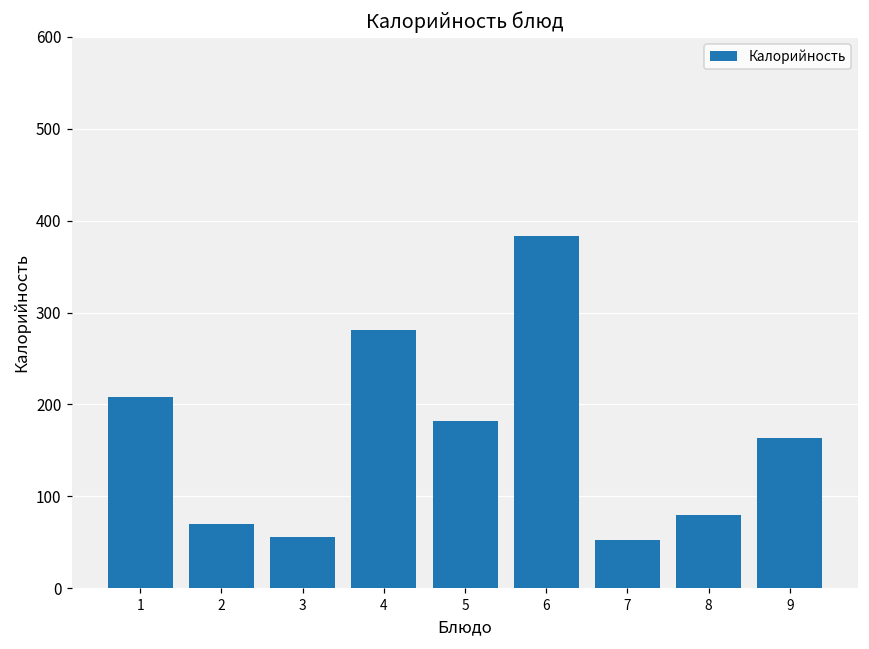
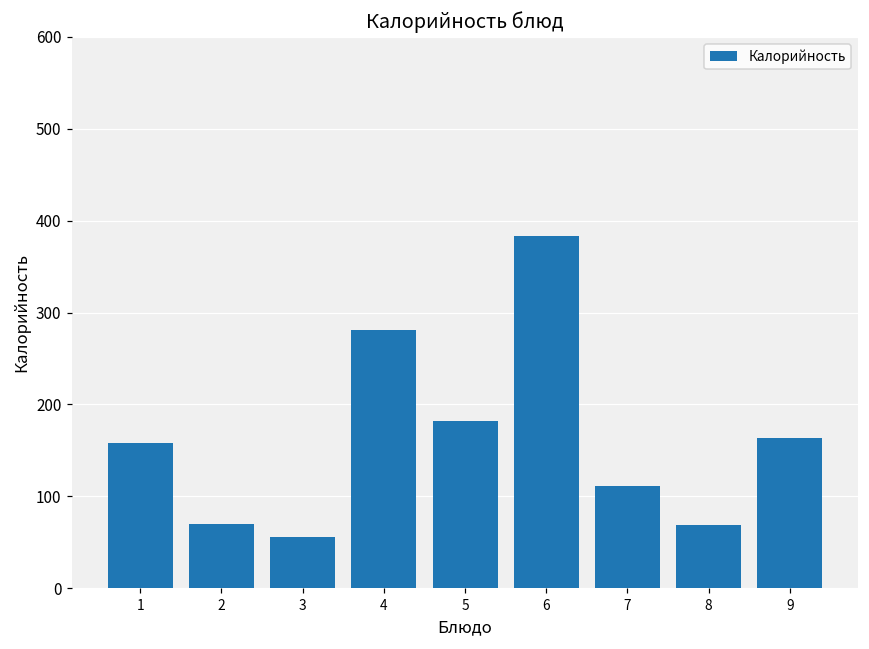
  {
-   "1": 210,
+   "1": 160,
    "2": 70,
    "3": 60,
    "4": 280,
    "5": 180,
    "6": 380,
-   "7": 50,
-   "8": 80,
+   "7": 110,
+   "8": 70,
    "9": 160
  }
